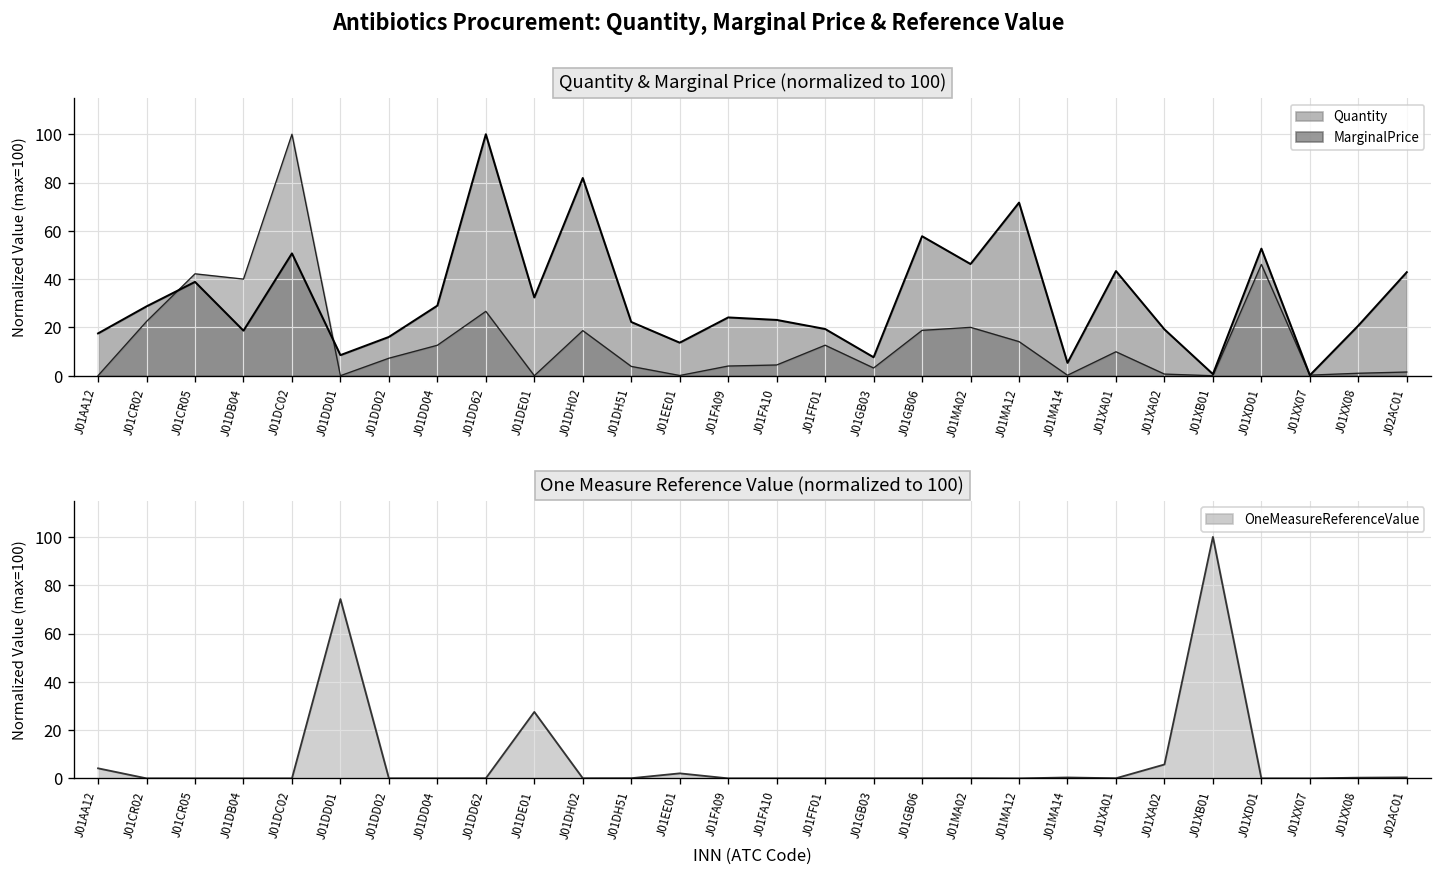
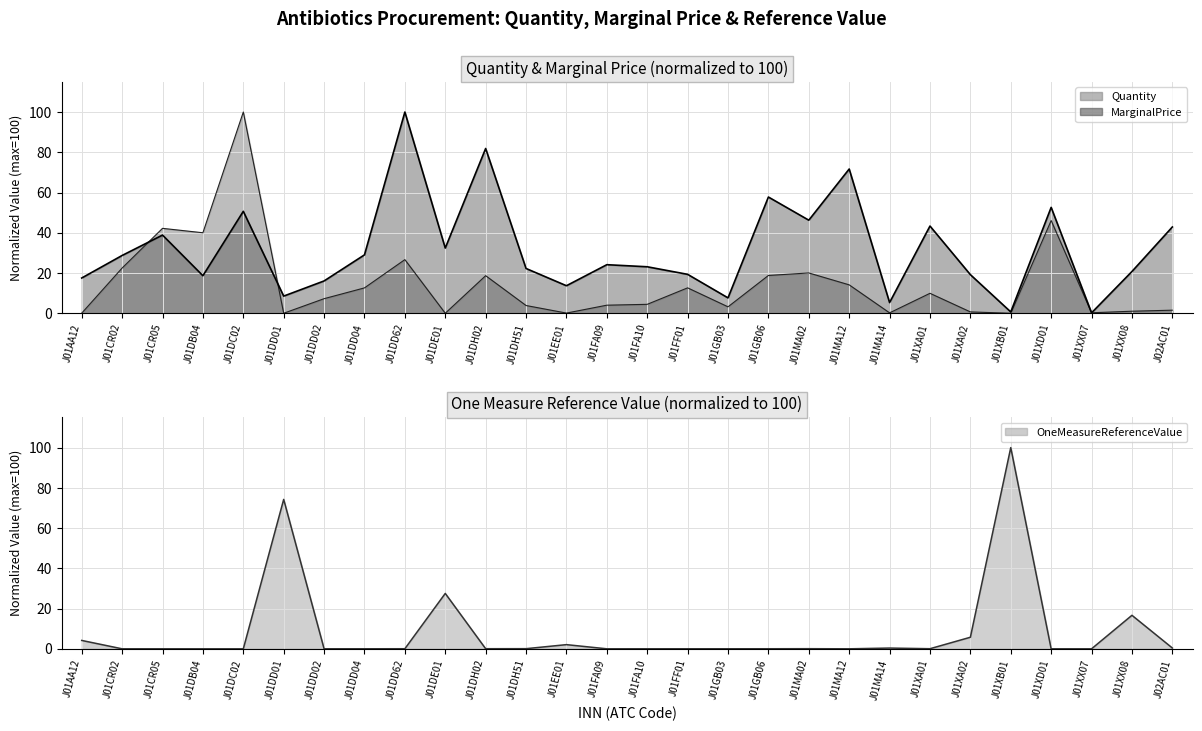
  {
    "One Measure Reference Value (normalized to 100)": {
      "J01AA12": 4,
      "J01CR02": 0,
      "J01CR05": 0,
      "J01DB04": 0,
      "J01DC02": 0,
      "J01DD01": 74,
      "J01DD02": 0,
      "J01DD04": 0,
      "J01DD62": 0,
      "J01DE01": 28,
      "J01DH02": 0,
      "J01DH51": 0,
      "J01EE01": 2,
      "J01FA09": 0,
      "J01FA10": 0,
      "J01FF01": 0,
      "J01GB03": 0,
      "J01GB06": 0,
      "J01MA02": 0,
      "J01MA12": 0,
      "J01MA14": 0,
      "J01XA01": 0,
      "J01XA02": 6,
      "J01XB01": 100,
      "J01XD01": 0,
      "J01XX07": 0,
-     "J01XX08": 0,
+     "J01XX08": 17,
      "J02AC01": 0
    }
  }
